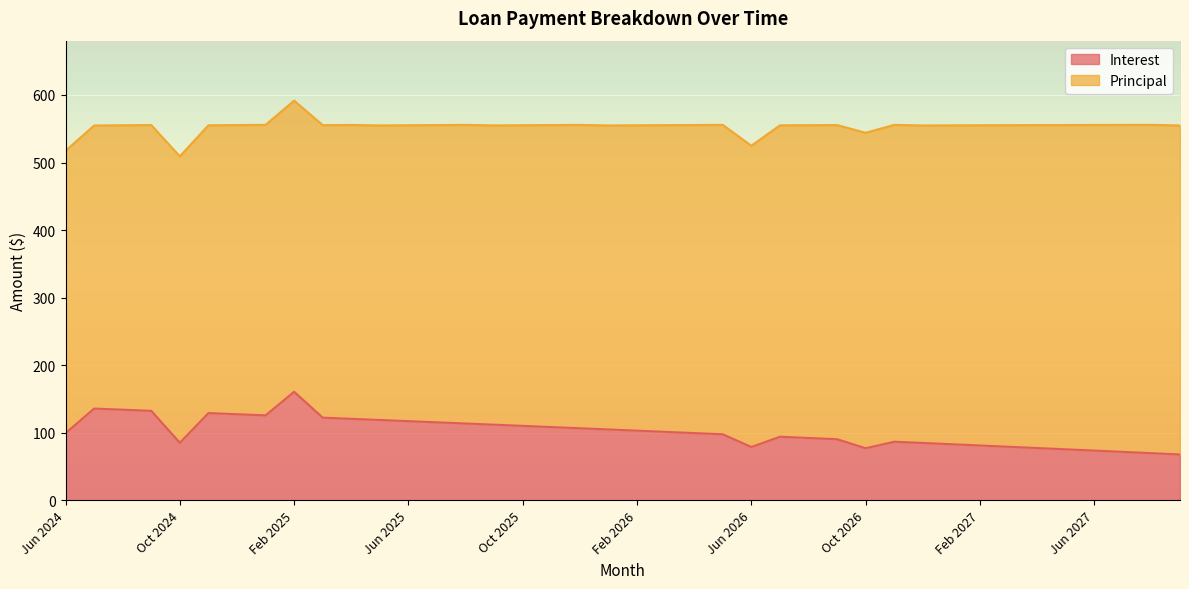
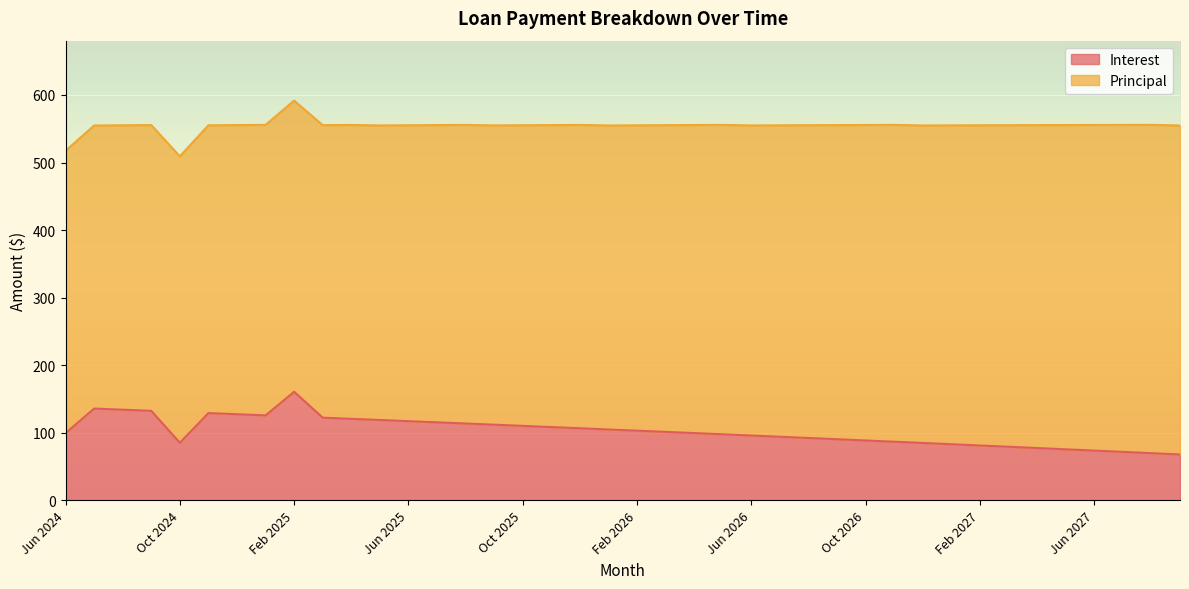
  {
    "Interest": {
      "Jun 2024": 100,
      "Oct 2024": 90,
      "Feb 2025": 160,
      "Jun 2025": 120,
      "Oct 2025": 110,
      "Feb 2026": 100,
-     "Jun 2026": 80,
-     "Oct 2026": 80,
+     "Jun 2026": 100,
+     "Oct 2026": 90,
      "Feb 2027": 80,
      "Jun 2027": 70
    },
    "Principal": {
      "Jun 2024": 420,
      "Oct 2024": 420,
      "Feb 2025": 430,
      "Jun 2025": 440,
      "Oct 2025": 450,
      "Feb 2026": 450,
-     "Jun 2026": 450,
+     "Jun 2026": 460,
      "Oct 2026": 470,
      "Feb 2027": 470,
      "Jun 2027": 480
    }
  }
